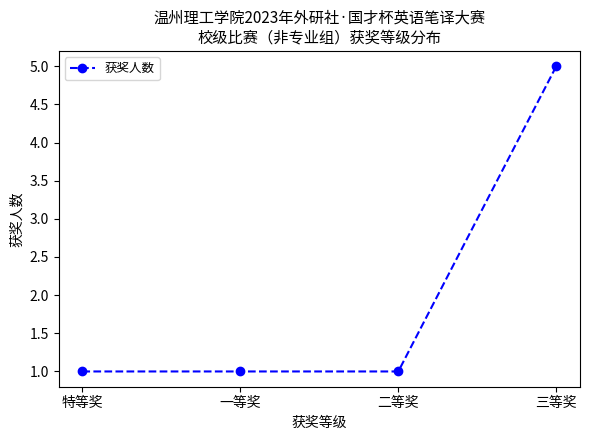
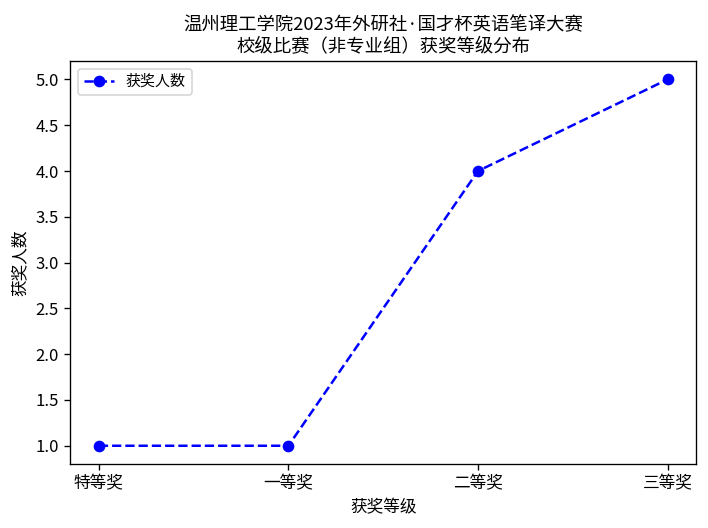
  {
    "特等奖": 1,
    "一等奖": 1,
-   "二等奖": 1,
+   "二等奖": 4,
    "三等奖": 5
  }
